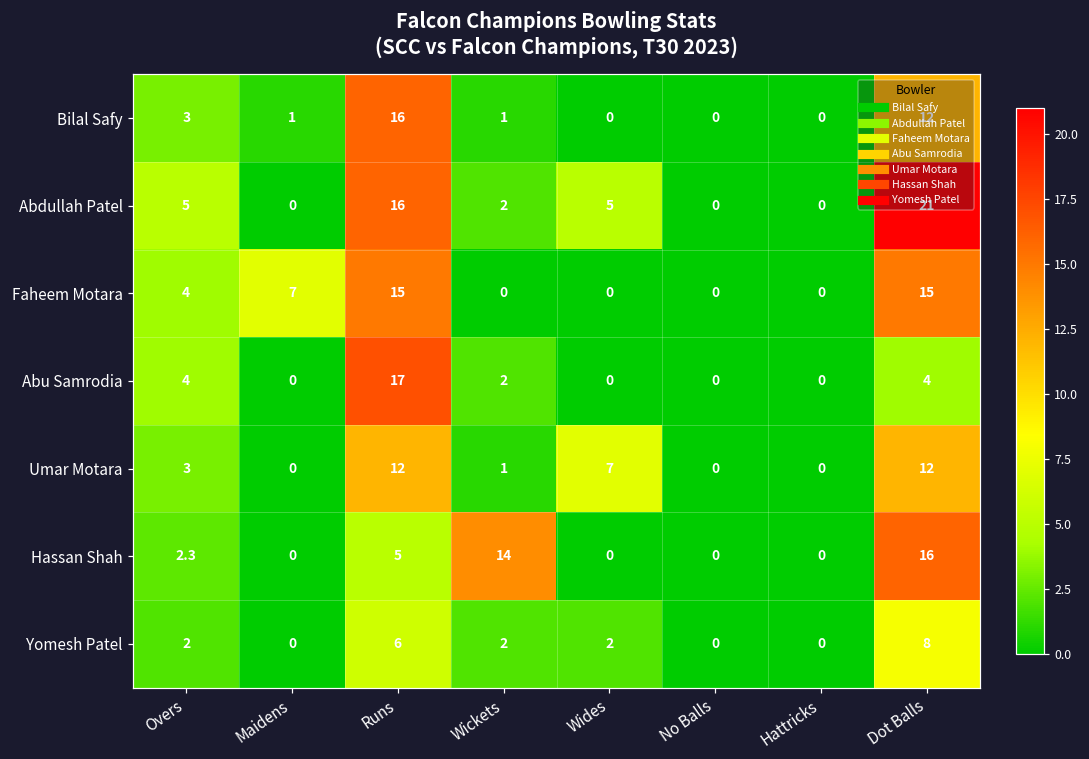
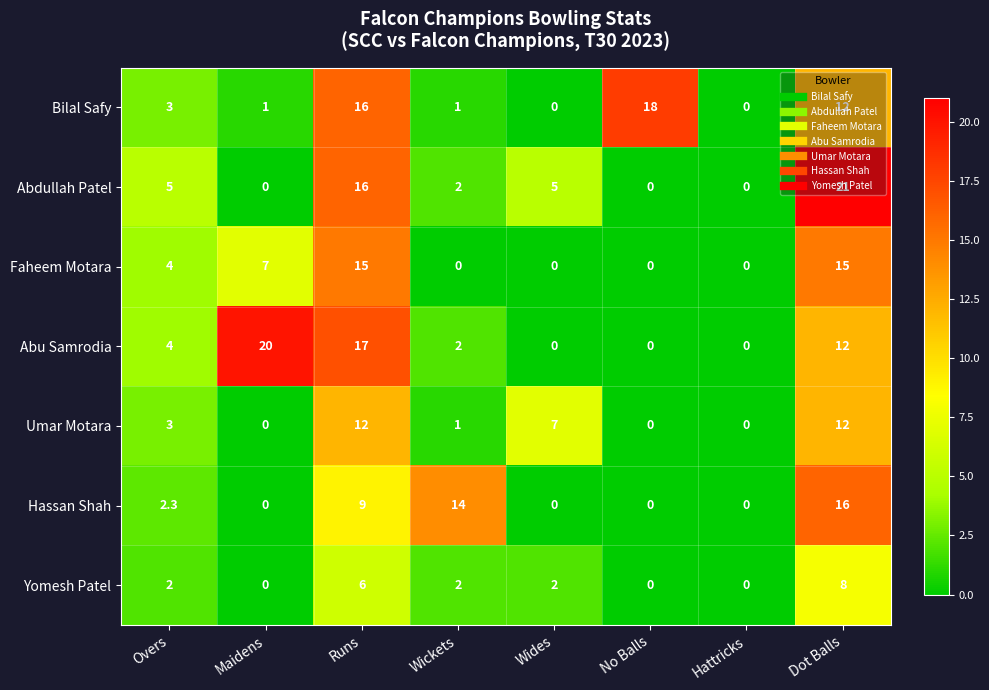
  {
    "Bilal Safy": {
      "Overs": 3,
      "Maidens": 1,
      "Runs": 16,
      "Wickets": 1,
      "Wides": 0,
-     "No Balls": 0,
+     "No Balls": 18,
      "Hattricks": 0
    },
    "Abdullah Patel": {
      "Overs": 5,
      "Maidens": 0,
      "Runs": 16,
      "Wickets": 2,
      "Wides": 5,
      "No Balls": 0,
      "Hattricks": 0
    },
    "Faheem Motara": {
      "Overs": 4,
      "Maidens": 7,
      "Runs": 15,
      "Wickets": 0,
      "Wides": 0,
      "No Balls": 0,
      "Hattricks": 0,
      "Dot Balls": 15
    },
    "Abu Samrodia": {
      "Overs": 4,
-     "Maidens": 0,
+     "Maidens": 20,
      "Runs": 17,
      "Wickets": 2,
      "Wides": 0,
      "No Balls": 0,
      "Hattricks": 0,
-     "Dot Balls": 4
+     "Dot Balls": 12
    },
    "Umar Motara": {
      "Overs": 3,
      "Maidens": 0,
      "Runs": 12,
      "Wickets": 1,
      "Wides": 7,
      "No Balls": 0,
      "Hattricks": 0,
      "Dot Balls": 12
    },
    "Hassan Shah": {
      "Overs": 2.3,
      "Maidens": 0,
-     "Runs": 5,
+     "Runs": 9,
      "Wickets": 14,
      "Wides": 0,
      "No Balls": 0,
      "Hattricks": 0,
      "Dot Balls": 16
    },
    "Yomesh Patel": {
      "Overs": 2,
      "Maidens": 0,
      "Runs": 6,
      "Wickets": 2,
      "Wides": 2,
      "No Balls": 0,
      "Hattricks": 0,
      "Dot Balls": 8
    }
  }
